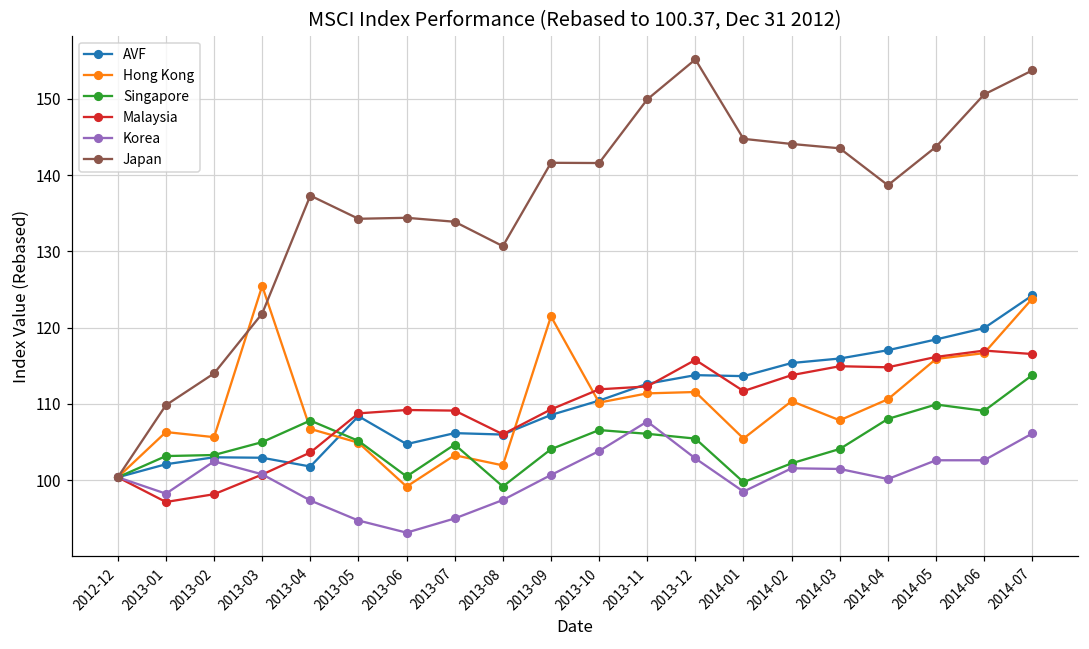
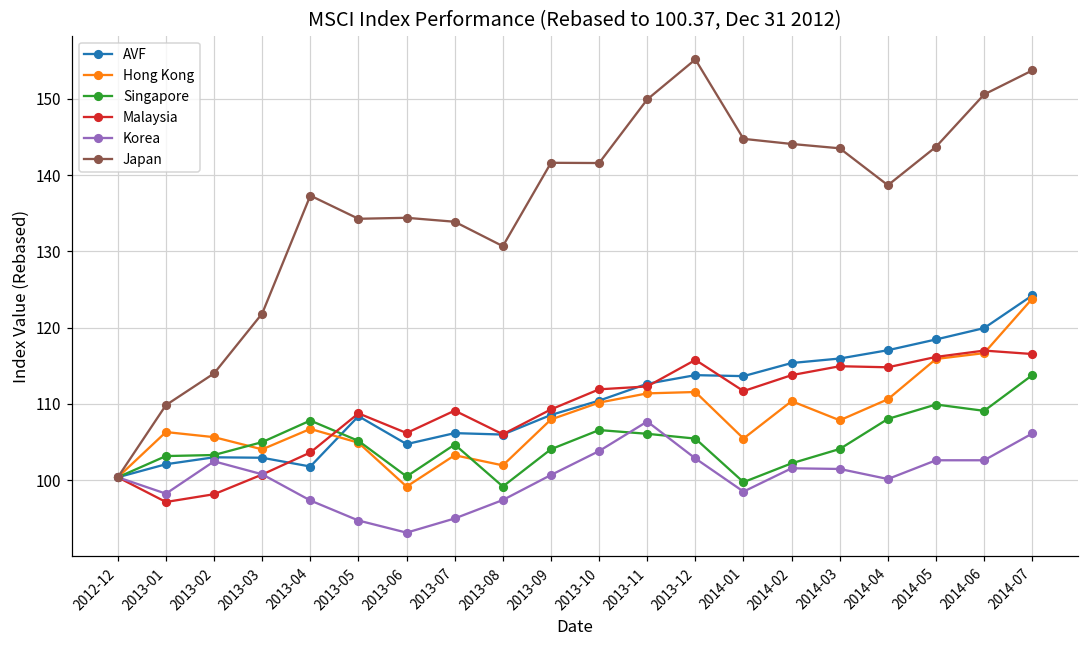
  {
    "AVF": {
      "2013-01": 102,
      "2013-03": 103,
      "2013-04": 102,
      "2013-06": 105,
      "2013-07": 106,
      "2013-09": 109,
      "2013-12": 114,
      "2014-01": 114,
      "2014-02": 115,
      "2014-03": 116,
      "2014-04": 117,
      "2014-05": 118,
      "2014-06": 120,
      "2014-07": 124
    },
    "Hong Kong": {
      "2013-01": 106,
      "2013-02": 106,
-     "2013-03": 125,
+     "2013-03": 104,
      "2013-04": 107,
      "2013-06": 99,
      "2013-07": 103,
      "2013-08": 102,
-     "2013-09": 121,
+     "2013-09": 108,
      "2013-11": 111,
      "2013-12": 112,
      "2014-01": 105,
      "2014-02": 110,
      "2014-03": 108,
      "2014-04": 111,
      "2014-07": 124
    },
    "Singapore": {
      "2013-01": 103,
      "2013-03": 105,
      "2013-04": 108,
      "2013-06": 100,
      "2013-07": 105,
      "2013-08": 99,
      "2013-09": 104,
      "2013-10": 107,
      "2013-11": 106,
      "2013-12": 105,
      "2014-01": 100,
      "2014-02": 102,
      "2014-03": 104,
      "2014-04": 108,
      "2014-05": 110,
      "2014-06": 109,
      "2014-07": 114
    },
    "Malaysia": {
      "2013-01": 97,
      "2013-02": 98,
      "2013-04": 104,
-     "2013-06": 109,
+     "2013-06": 106,
      "2013-07": 109,
      "2013-09": 109,
      "2013-10": 112,
      "2013-12": 116,
      "2014-01": 112,
      "2014-02": 114,
      "2014-03": 115,
      "2014-04": 115,
      "2014-07": 117
    },
    "Korea": {
      "2013-01": 98,
      "2013-02": 102,
      "2013-04": 97,
      "2013-05": 95,
      "2013-06": 93,
      "2013-07": 95,
      "2013-08": 97,
      "2013-09": 101,
      "2013-10": 104,
      "2013-11": 108,
      "2013-12": 103,
      "2014-01": 98,
      "2014-02": 102,
      "2014-03": 101,
      "2014-04": 100,
      "2014-05": 103,
      "2014-06": 103,
      "2014-07": 106
    },
    "Japan": {
      "2013-01": 110,
      "2013-02": 114,
      "2013-03": 122,
      "2013-04": 137,
      "2013-05": 134,
      "2013-06": 134,
      "2013-07": 134,
      "2013-08": 131,
      "2013-09": 142,
      "2013-10": 142,
      "2013-11": 150,
      "2013-12": 155,
      "2014-01": 145,
      "2014-02": 144,
      "2014-03": 144,
      "2014-04": 139,
      "2014-05": 144,
      "2014-06": 151,
      "2014-07": 154
    }
  }
